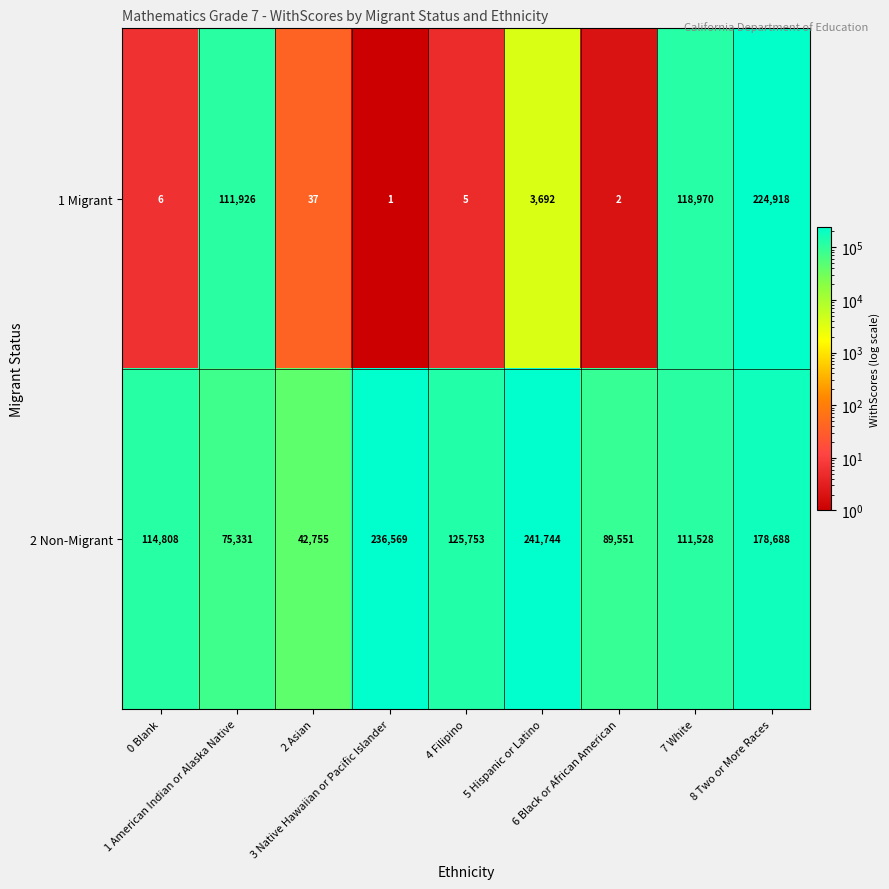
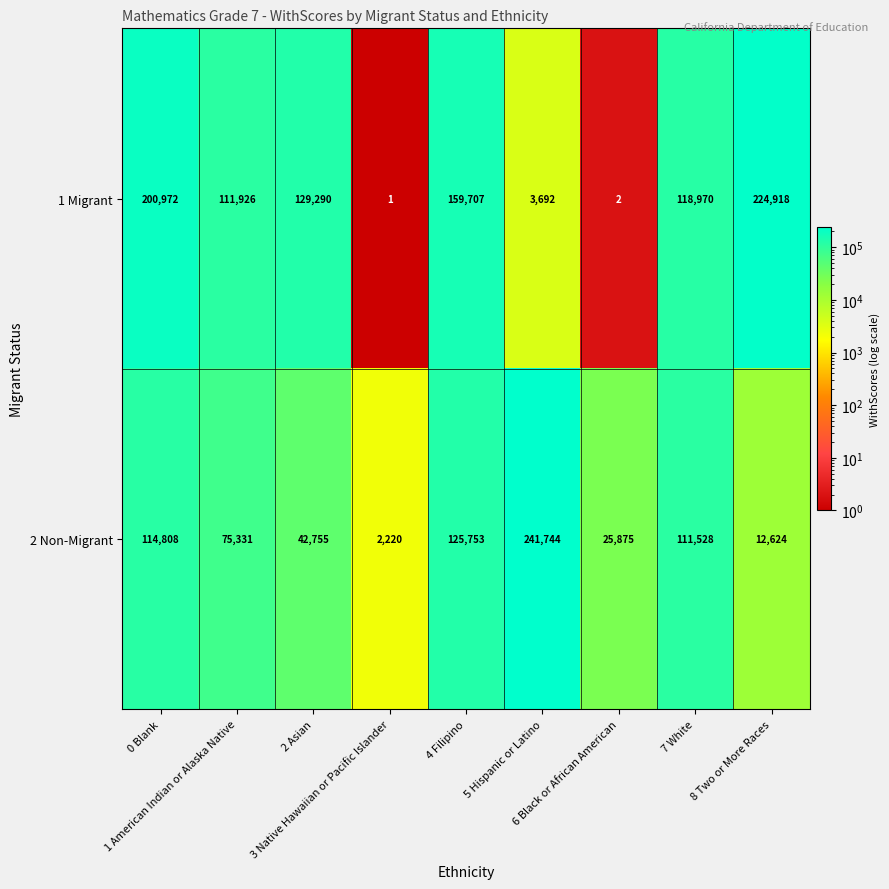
  {
    "1 Migrant": {
-     "0 Blank": "6",
+     "0 Blank": "200,972",
      "1 American Indian or Alaska Native": "111,926",
-     "2 Asian": "37",
+     "2 Asian": "129,290",
      "3 Native Hawaiian or Pacific Islander": "1",
-     "4 Filipino": "5",
+     "4 Filipino": "159,707",
      "5 Hispanic or Latino": "3,692",
      "6 Black or African American": "2",
      "7 White": "118,970",
      "8 Two or More Races": "224,918"
    },
    "2 Non-Migrant": {
      "0 Blank": "114,808",
      "1 American Indian or Alaska Native": "75,331",
      "2 Asian": "42,755",
-     "3 Native Hawaiian or Pacific Islander": "236,569",
+     "3 Native Hawaiian or Pacific Islander": "2,220",
      "4 Filipino": "125,753",
      "5 Hispanic or Latino": "241,744",
-     "6 Black or African American": "89,551",
+     "6 Black or African American": "25,875",
      "7 White": "111,528",
-     "8 Two or More Races": "178,688"
+     "8 Two or More Races": "12,624"
    }
  }
